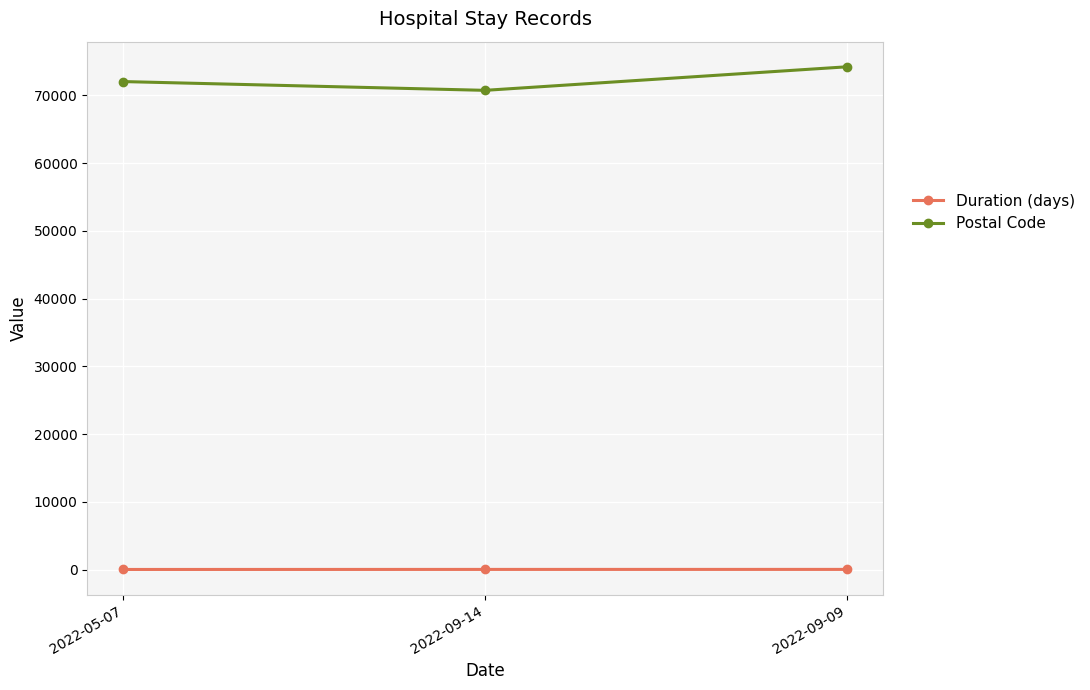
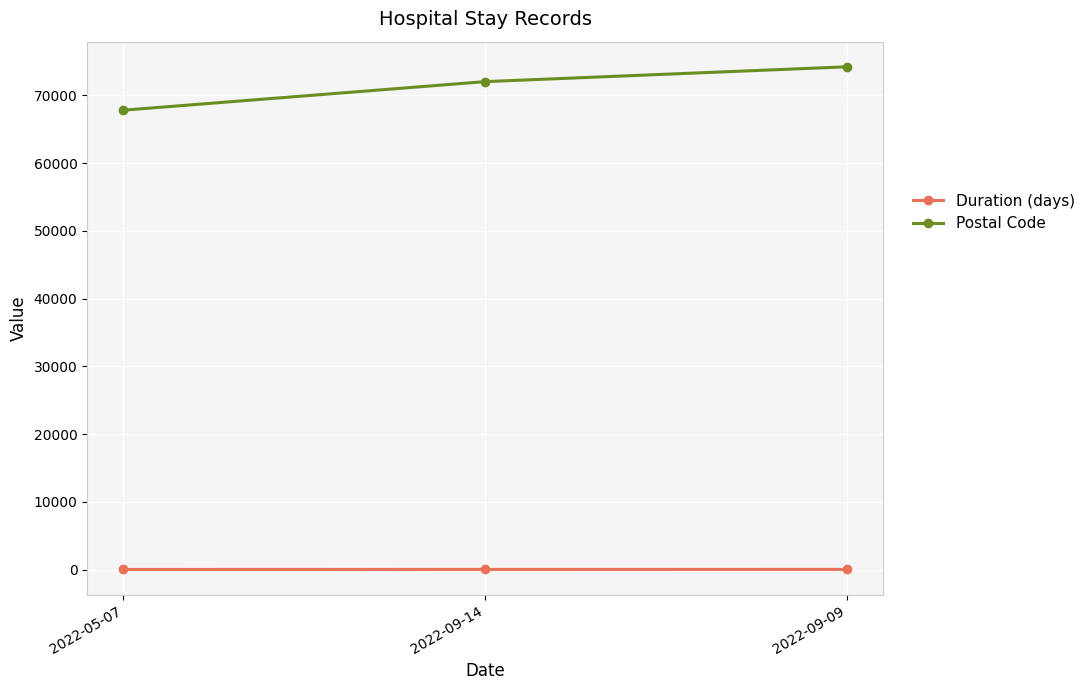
  {
    "Duration (days)": {
      "2022-05-07": 0,
      "2022-09-14": 0,
      "2022-09-09": 0
    },
    "Postal Code": {
-     "2022-05-07": 72000,
-     "2022-09-14": 71000,
+     "2022-05-07": 68000,
+     "2022-09-14": 72000,
      "2022-09-09": 74000
    }
  }
